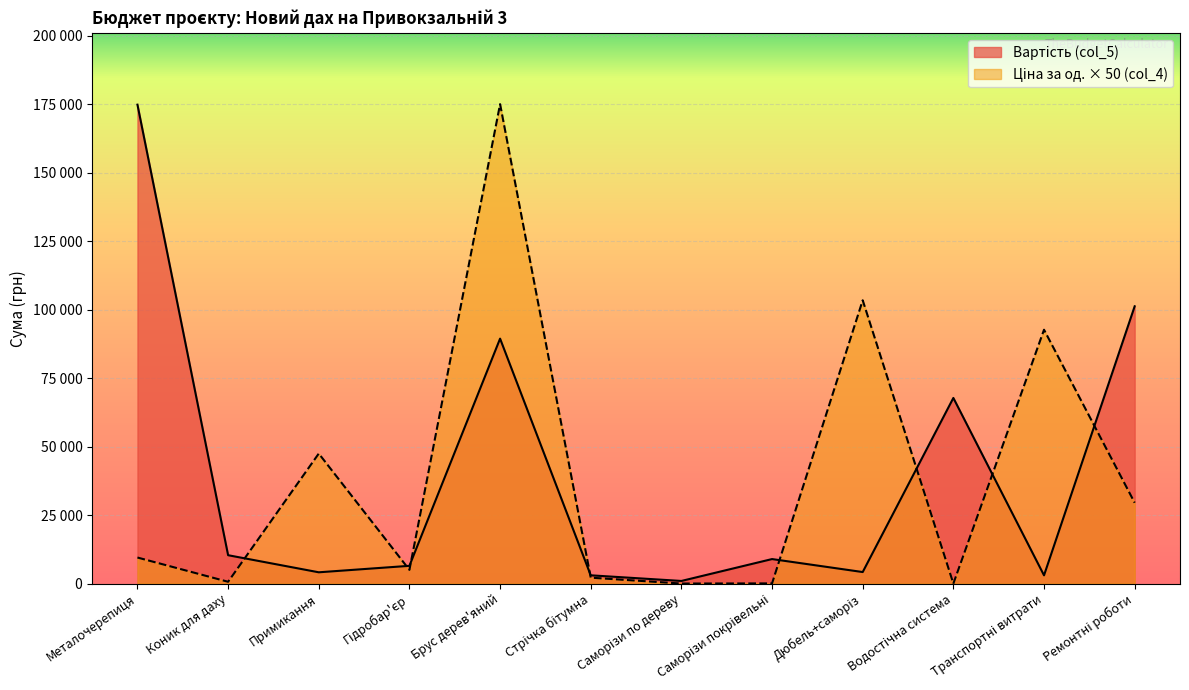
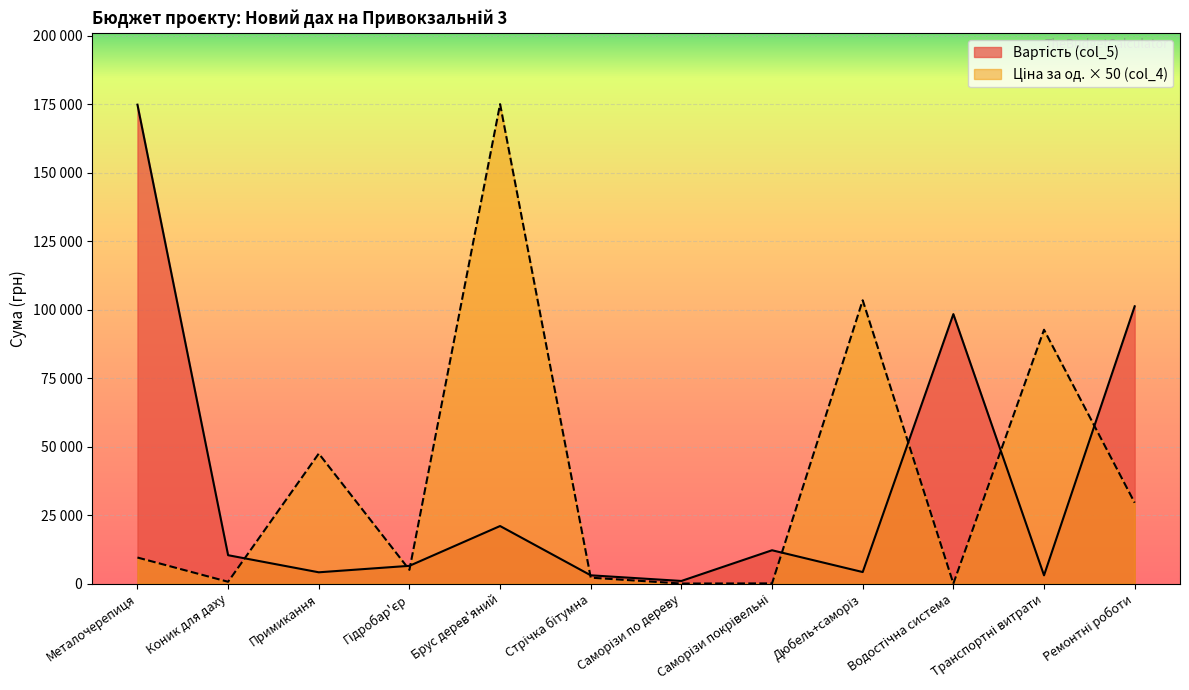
  {
    "Вартість (col_5)": {
      "Металочерепиця": 175000,
      "Коник для даху": 10000,
      "Примикання": 4000,
      "Гідробар'єр": 6000,
-     "Брус дерев'яний": 89000,
-     "Саморізи покрівельні": 9000,
+     "Брус дерев'яний": 21000,
+     "Саморізи покрівельні": 12000,
      "Дюбель+саморіз": 4000,
-     "Водостічна система": 68000,
+     "Водостічна система": 98000,
      "Транспортні витрати": 3000,
      "Ремонтні роботи": 101000
    },
    "Ціна за од. × 50 (col_4)": {
      "Металочерепиця": 10000,
      "Коник для даху": 1000,
      "Примикання": 47000,
      "Гідробар'єр": 5000,
      "Брус дерев'яний": 175000,
      "Саморізи покрівельні": 0,
      "Дюбель+саморіз": 103000,
      "Водостічна система": 0,
      "Транспортні витрати": 93000,
      "Ремонтні роботи": 30000
    }
  }
